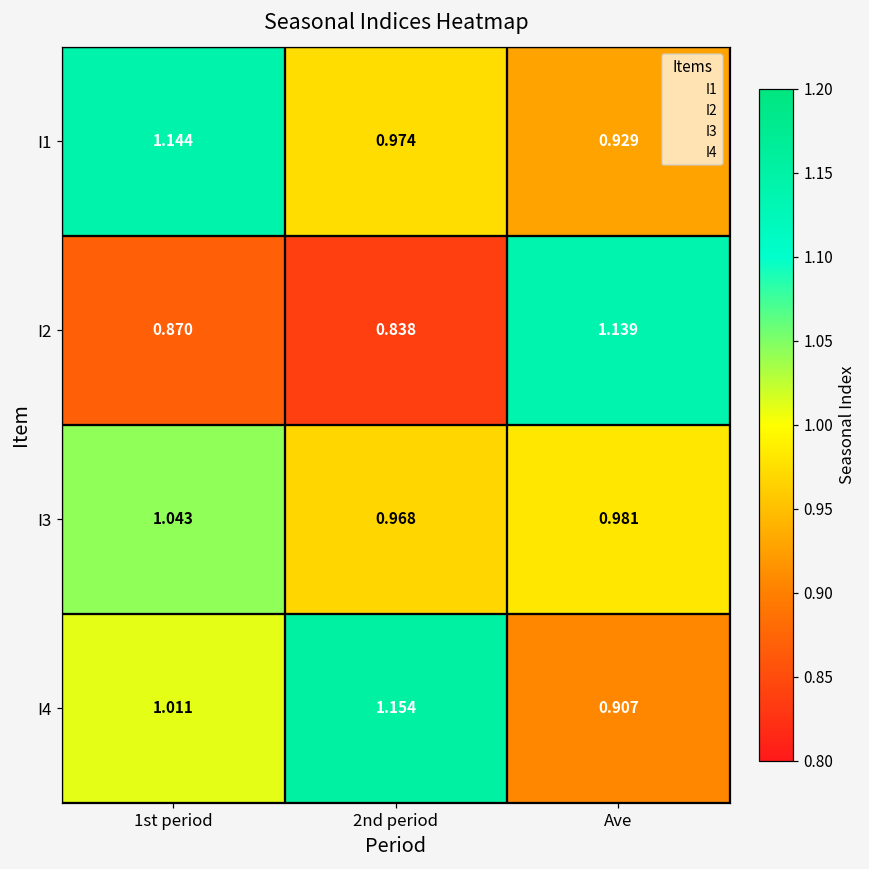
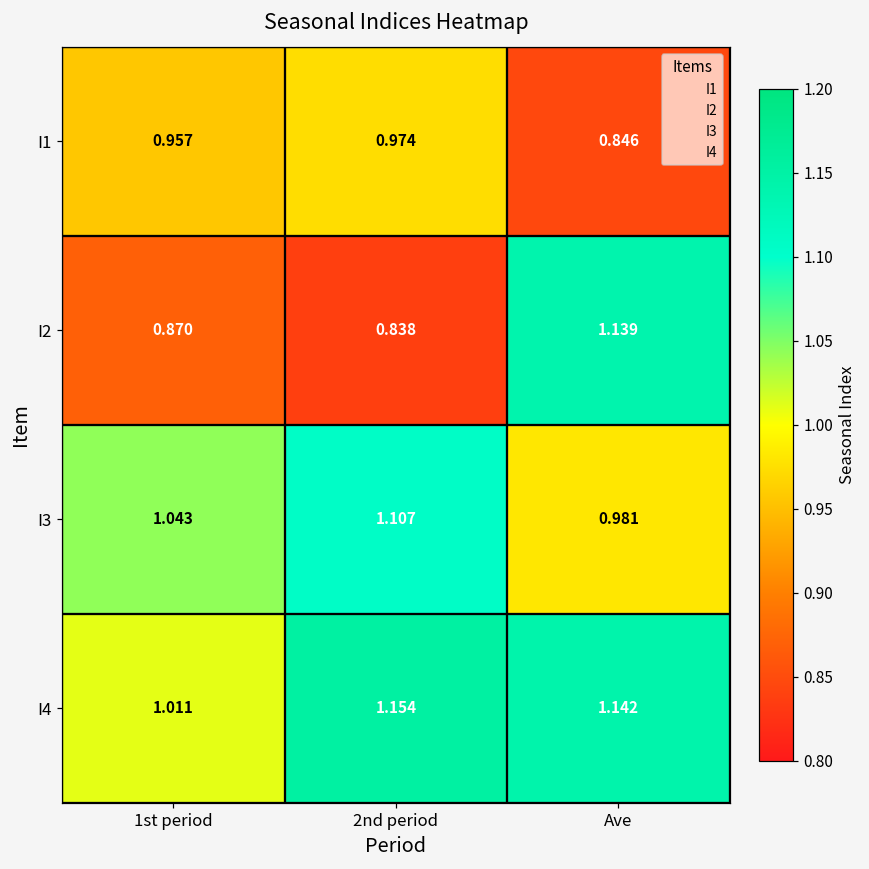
  {
    "I1": {
-     "1st period": 1.144,
-     "Ave": 0.929
+     "1st period": 0.957,
+     "Ave": 0.846
    },
    "I3": {
-     "2nd period": 0.968
+     "2nd period": 1.107
    },
    "I4": {
-     "Ave": 0.907
+     "Ave": 1.142
    }
  }
